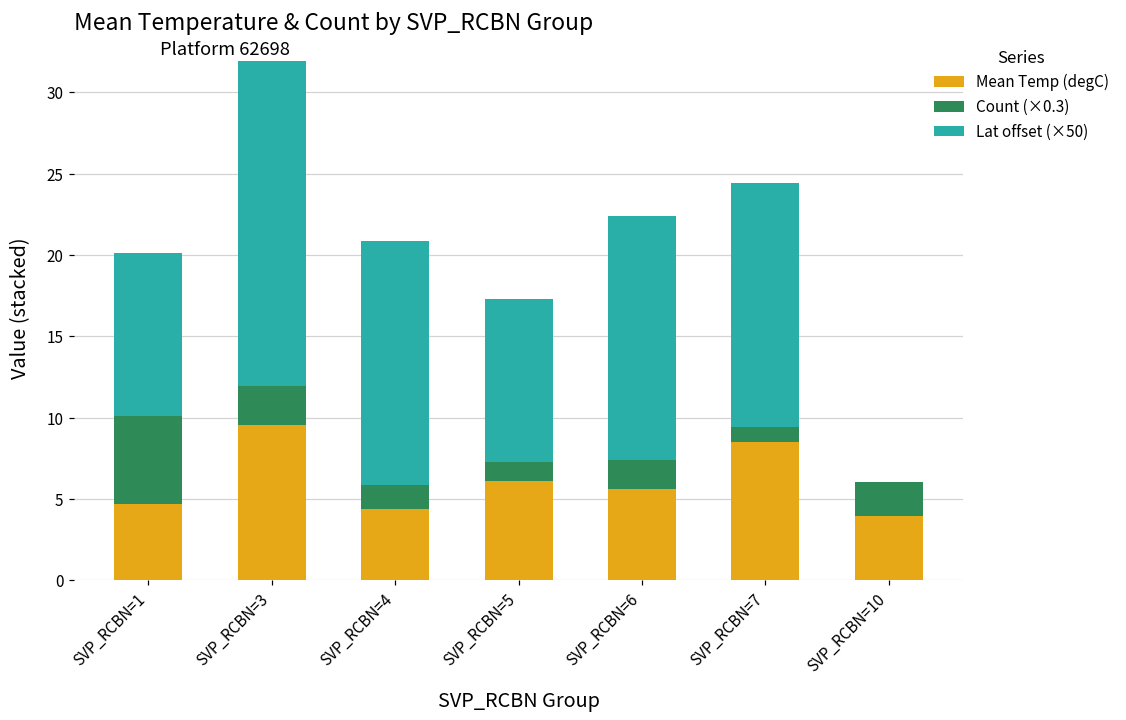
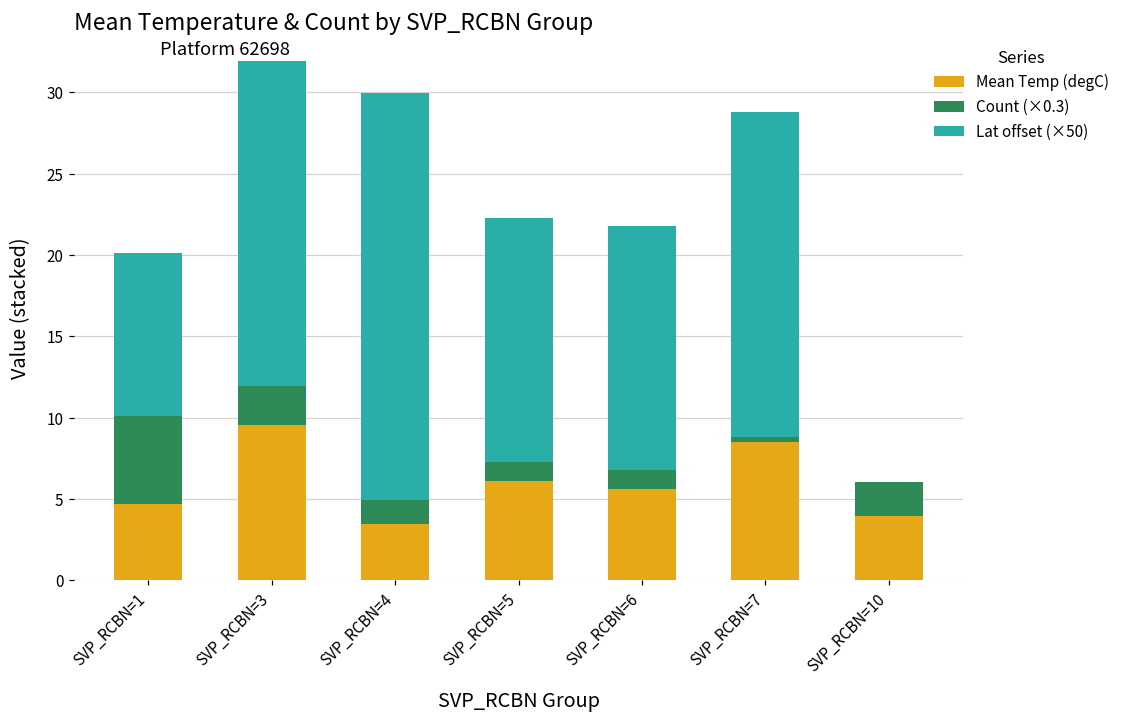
  {
    "Mean Temp (degC)": {
      "SVP_RCBN=1": 4.7,
      "SVP_RCBN=3": 9.5,
-     "SVP_RCBN=4": 4.4,
+     "SVP_RCBN=4": 3.4,
      "SVP_RCBN=5": 6.1,
      "SVP_RCBN=6": 5.6,
      "SVP_RCBN=7": 8.5,
      "SVP_RCBN=10": 4.0
    },
    "Count (×0.3)": {
      "SVP_RCBN=1": 5.4,
      "SVP_RCBN=3": 2.4,
      "SVP_RCBN=4": 1.5,
      "SVP_RCBN=5": 1.2,
-     "SVP_RCBN=6": 1.8,
-     "SVP_RCBN=7": 0.9,
+     "SVP_RCBN=6": 1.2,
+     "SVP_RCBN=7": 0.3,
      "SVP_RCBN=10": 2.1
    },
    "Lat offset (×50)": {
      "SVP_RCBN=1": 10.0,
      "SVP_RCBN=3": 20.0,
-     "SVP_RCBN=4": 15.0,
-     "SVP_RCBN=5": 10.0,
+     "SVP_RCBN=4": 25.0,
+     "SVP_RCBN=5": 15.0,
      "SVP_RCBN=6": 15.0,
-     "SVP_RCBN=7": 15.0,
+     "SVP_RCBN=7": 20.0,
      "SVP_RCBN=10": 0.0
    }
  }
